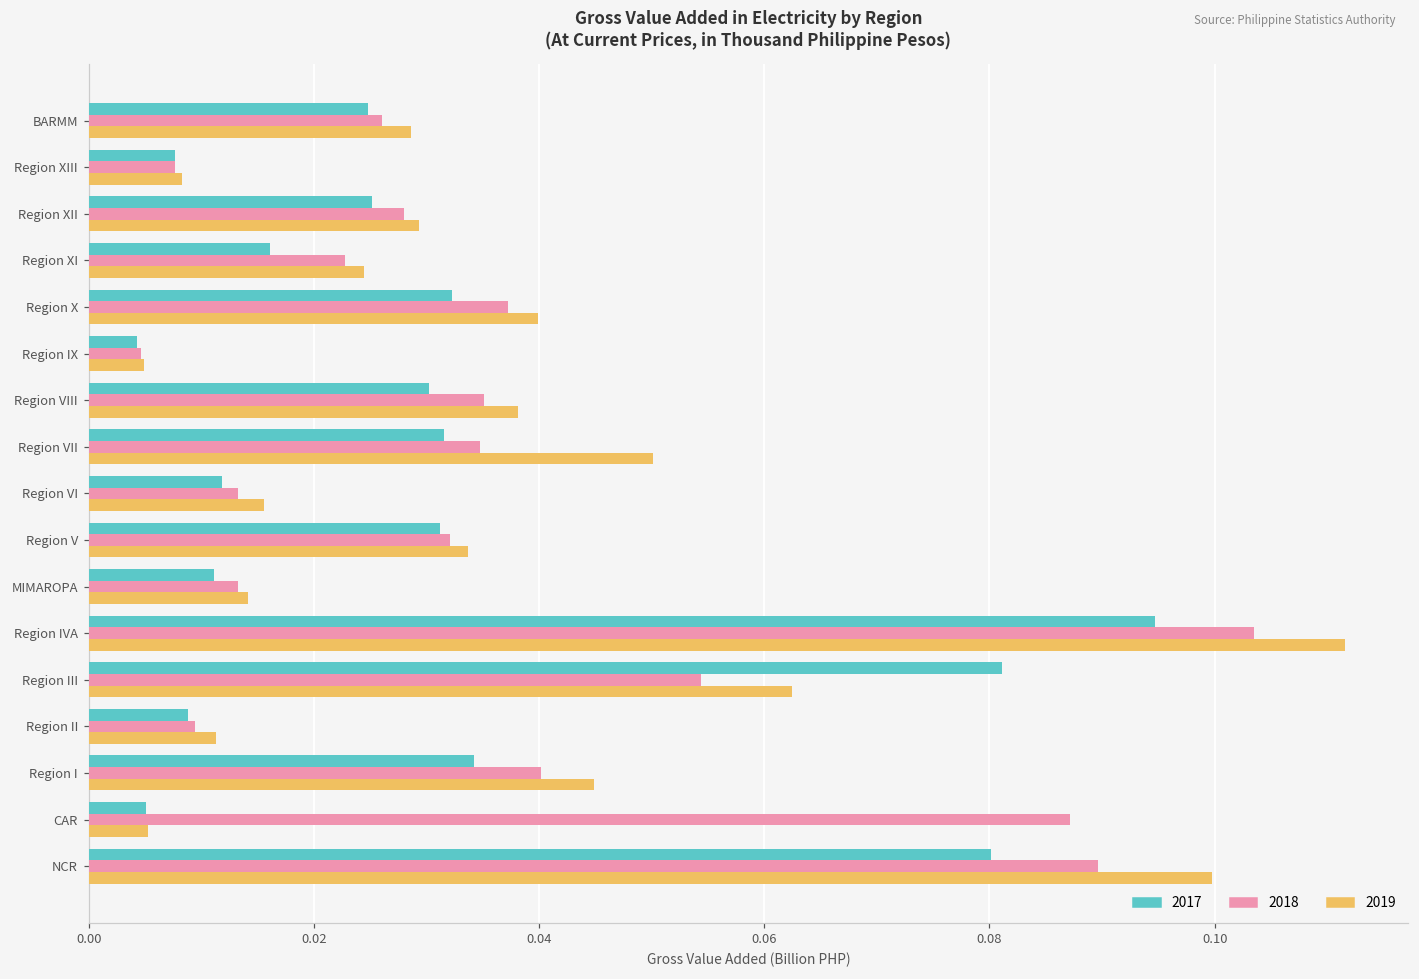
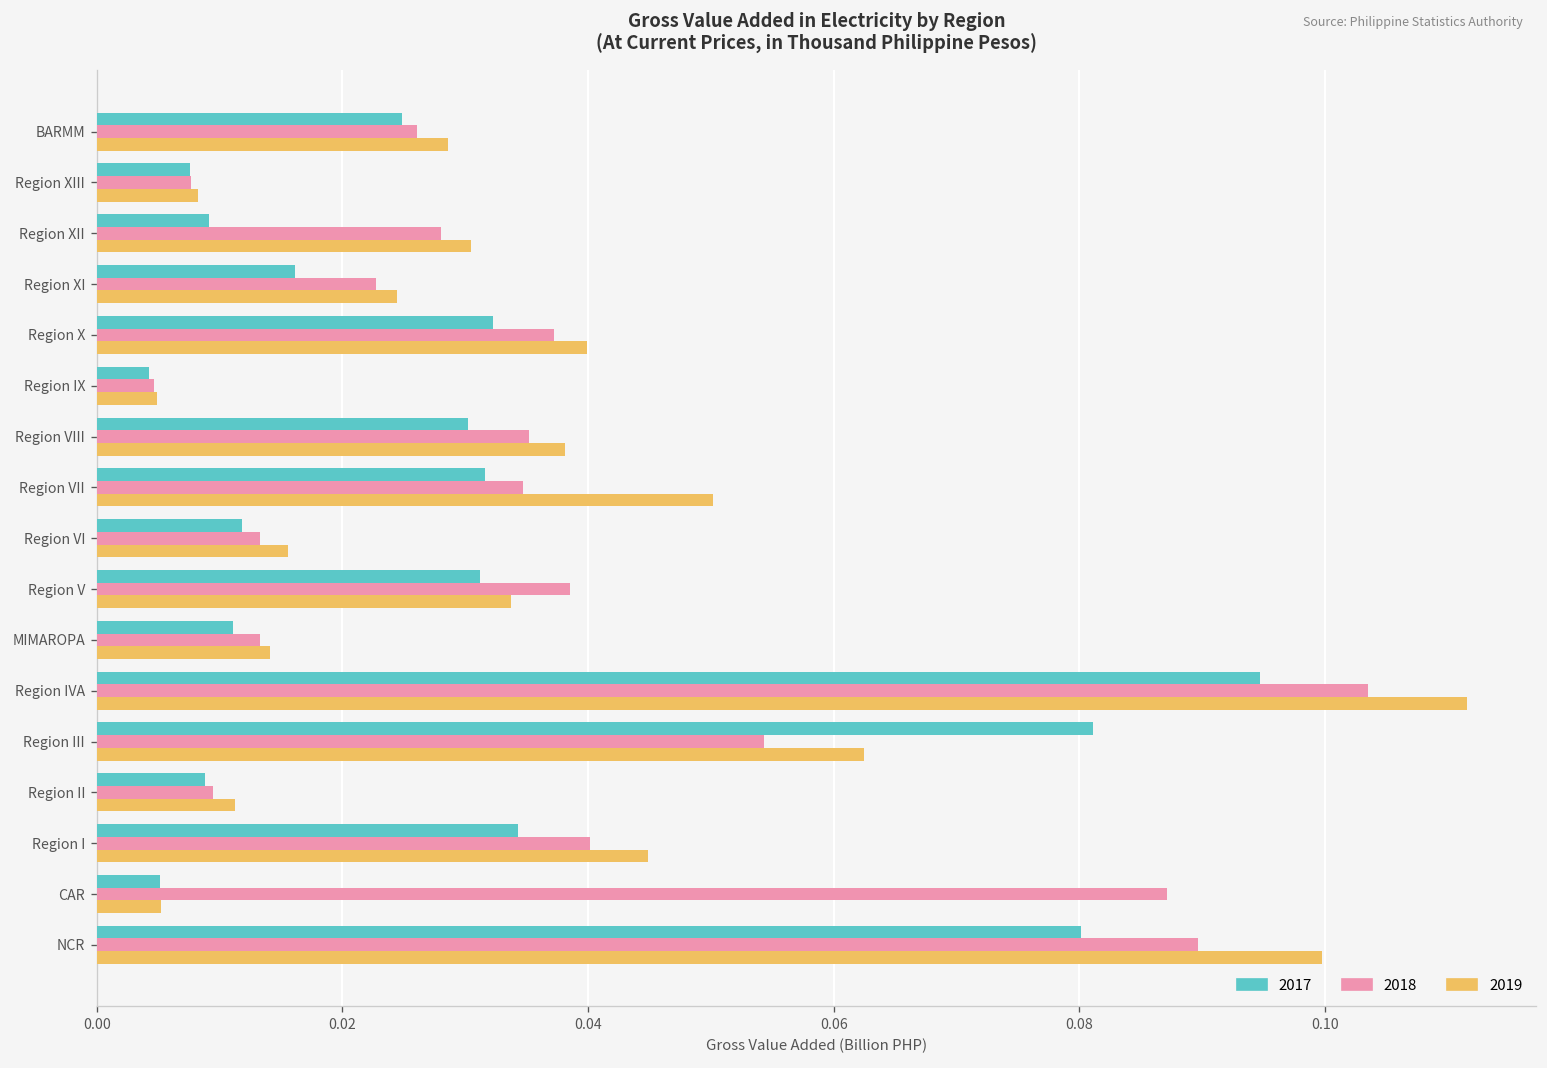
  {
    "2017": {
      "BARMM": 0.0248,
      "Region XIII": 0.0076,
-     "Region XII": 0.0251,
+     "Region XII": 0.0091,
      "Region XI": 0.0161,
      "Region X": 0.0323,
      "Region IX": 0.0043,
      "Region VIII": 0.0302,
      "Region VII": 0.0316,
      "Region VI": 0.0119,
      "Region V": 0.0312,
      "MIMAROPA": 0.0111,
      "Region IVA": 0.0947,
      "Region III": 0.0811,
      "Region II": 0.0088,
      "Region I": 0.0343,
      "CAR": 0.0051,
      "NCR": 0.0802
    },
    "2018": {
      "BARMM": 0.0261,
      "Region XIII": 0.0077,
      "Region XII": 0.0280,
      "Region XI": 0.0227,
      "Region X": 0.0372,
      "Region IX": 0.0047,
      "Region VIII": 0.0352,
      "Region VII": 0.0347,
      "Region VI": 0.0133,
-     "Region V": 0.0321,
+     "Region V": 0.0385,
      "MIMAROPA": 0.0133,
      "Region IVA": 0.1035,
      "Region III": 0.0543,
      "Region II": 0.0094,
      "Region I": 0.0401,
      "CAR": 0.0871,
      "NCR": 0.0897
    },
    "2019": {
      "BARMM": 0.0286,
      "Region XIII": 0.0082,
-     "Region XII": 0.0294,
+     "Region XII": 0.0304,
      "Region XI": 0.0244,
      "Region X": 0.0399,
      "Region IX": 0.0049,
      "Region VIII": 0.0381,
      "Region VII": 0.0501,
      "Region VI": 0.0155,
      "Region V": 0.0337,
      "MIMAROPA": 0.0141,
      "Region IVA": 0.1116,
      "Region III": 0.0624,
      "Region II": 0.0113,
      "Region I": 0.0449,
      "CAR": 0.0053,
      "NCR": 0.0998
    }
  }
